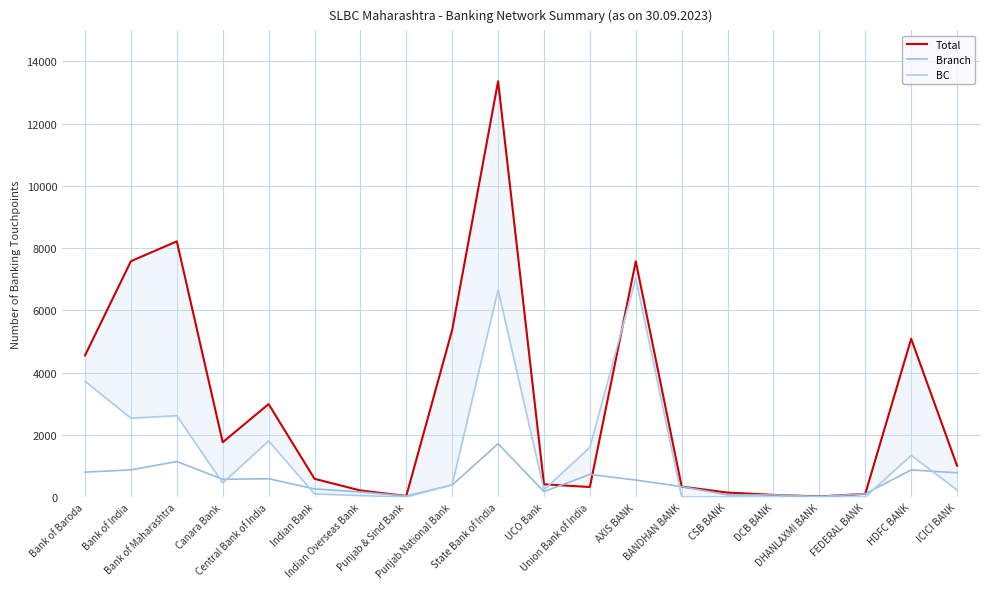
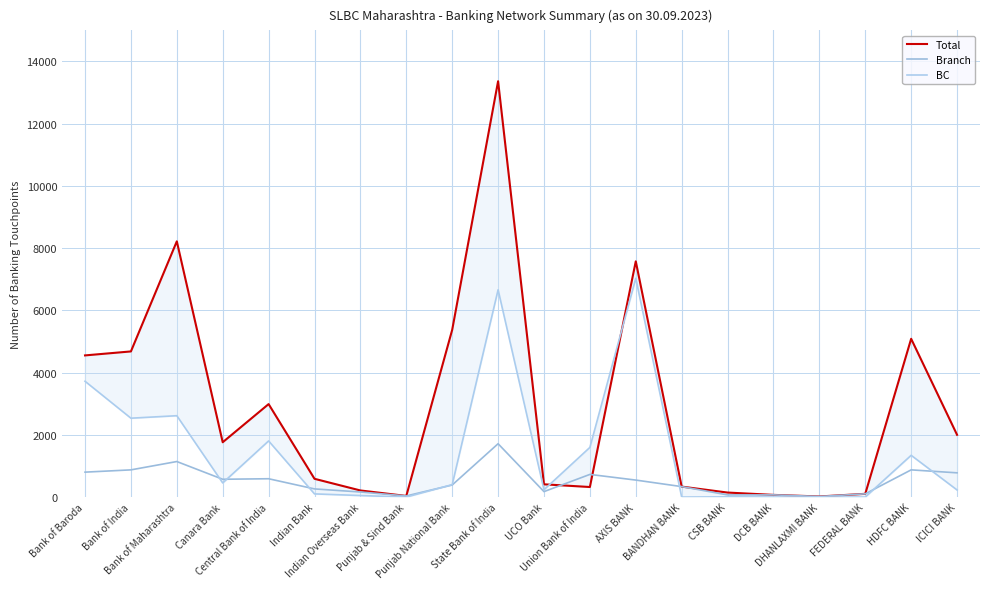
  {
    "Total": {
-     "Bank of India": 7600,
+     "Bank of India": 4700,
      "Union Bank of India": 300,
-     "ICICI BANK": 1000
+     "ICICI BANK": 2000
    }
  }
